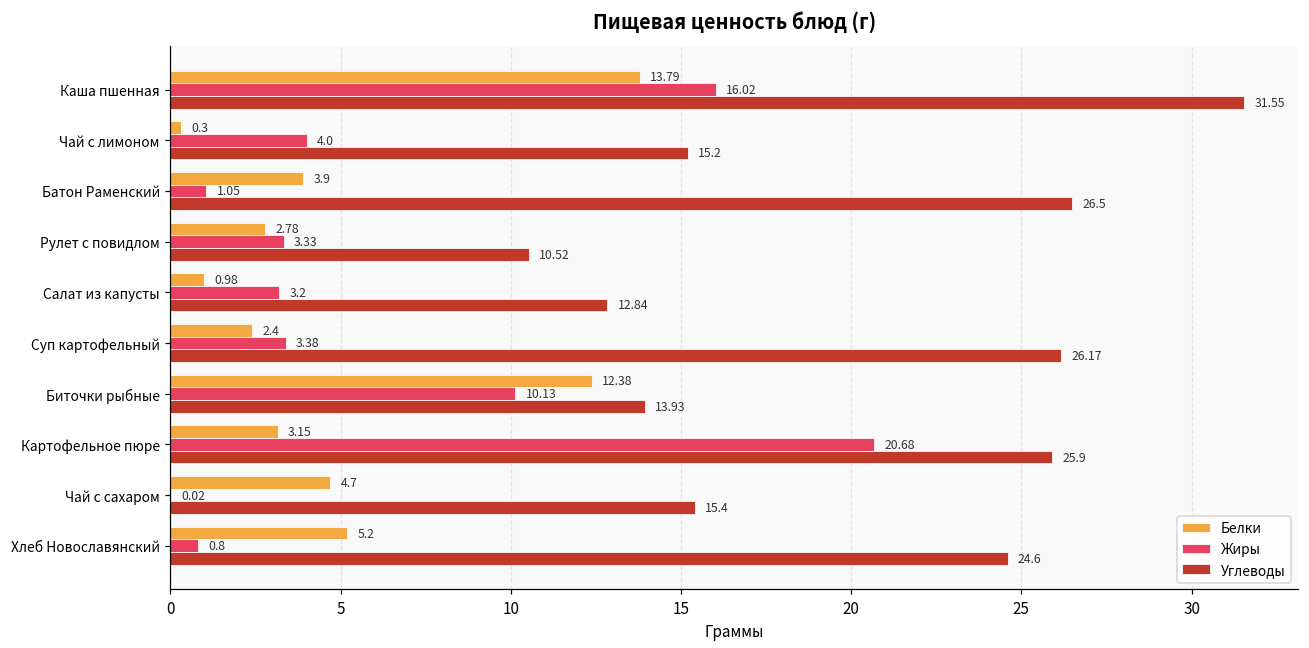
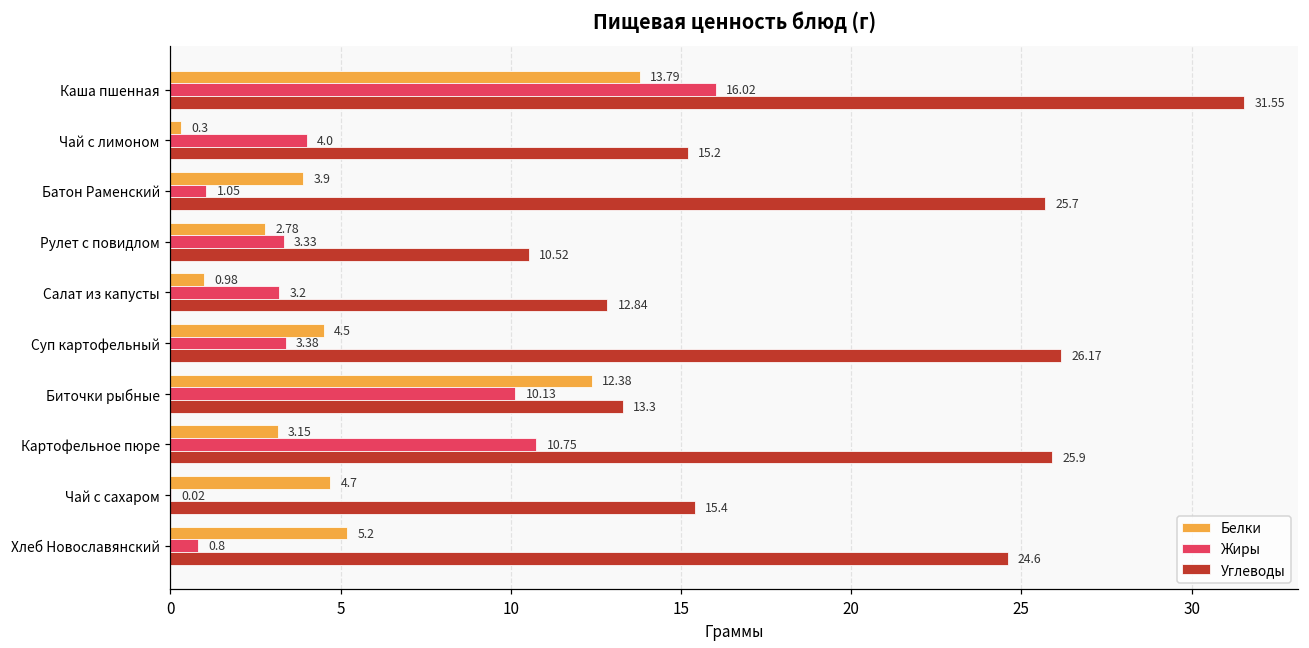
  {
    "Белки": {
      "Каша пшенная": 13.79,
      "Чай с лимоном": 0.3,
      "Батон Раменский": 3.9,
      "Рулет с повидлом": 2.78,
      "Салат из капусты": 0.98,
-     "Суп картофельный": 2.4,
+     "Суп картофельный": 4.5,
      "Биточки рыбные": 12.38,
      "Картофельное пюре": 3.15,
      "Чай с сахаром": 4.7,
      "Хлеб Новославянский": 5.2
    },
    "Жиры": {
      "Каша пшенная": 16.02,
      "Чай с лимоном": 4.0,
      "Батон Раменский": 1.05,
      "Рулет с повидлом": 3.33,
      "Салат из капусты": 3.2,
      "Суп картофельный": 3.38,
      "Биточки рыбные": 10.13,
-     "Картофельное пюре": 20.68,
+     "Картофельное пюре": 10.75,
      "Чай с сахаром": 0.02,
      "Хлеб Новославянский": 0.8
    },
    "Углеводы": {
      "Каша пшенная": 31.55,
      "Чай с лимоном": 15.2,
-     "Батон Раменский": 26.5,
+     "Батон Раменский": 25.7,
      "Рулет с повидлом": 10.52,
      "Салат из капусты": 12.84,
      "Суп картофельный": 26.17,
-     "Биточки рыбные": 13.93,
+     "Биточки рыбные": 13.3,
      "Картофельное пюре": 25.9,
      "Чай с сахаром": 15.4,
      "Хлеб Новославянский": 24.6
    }
  }
